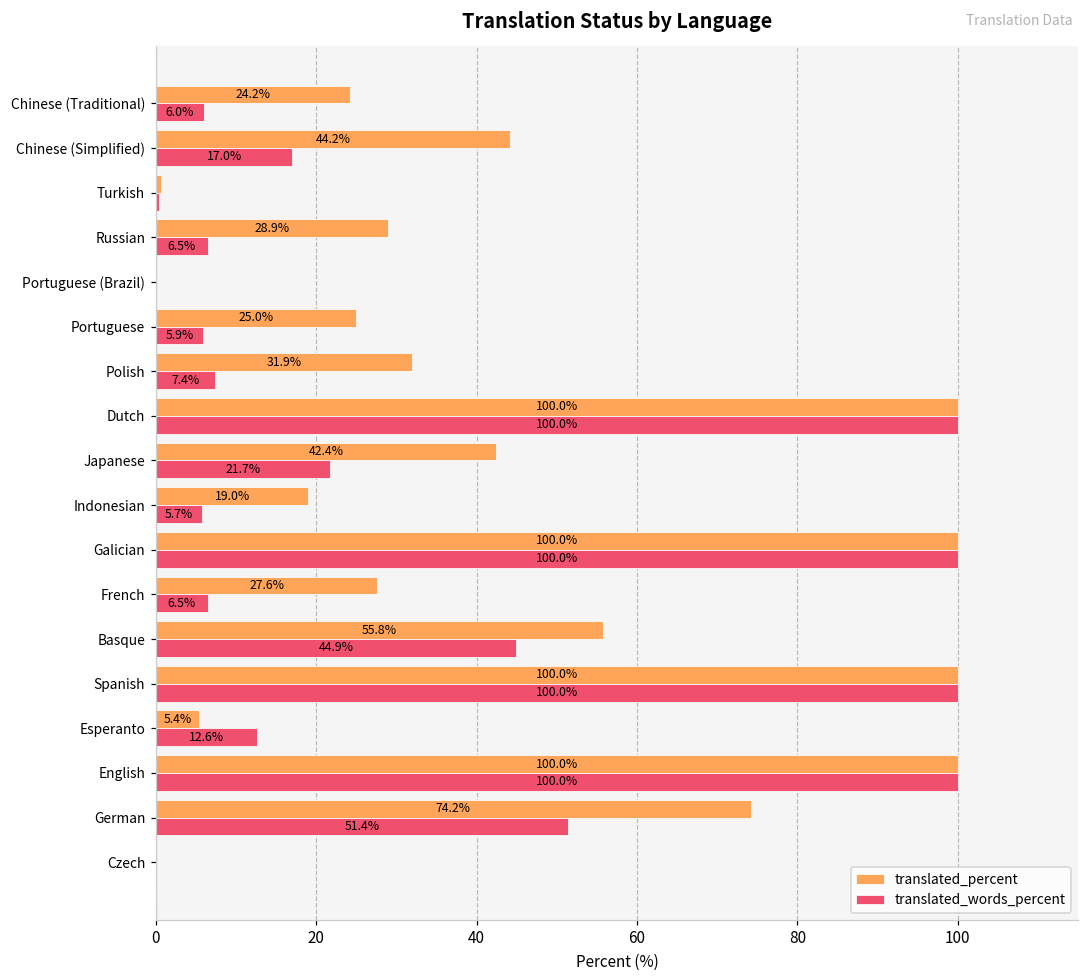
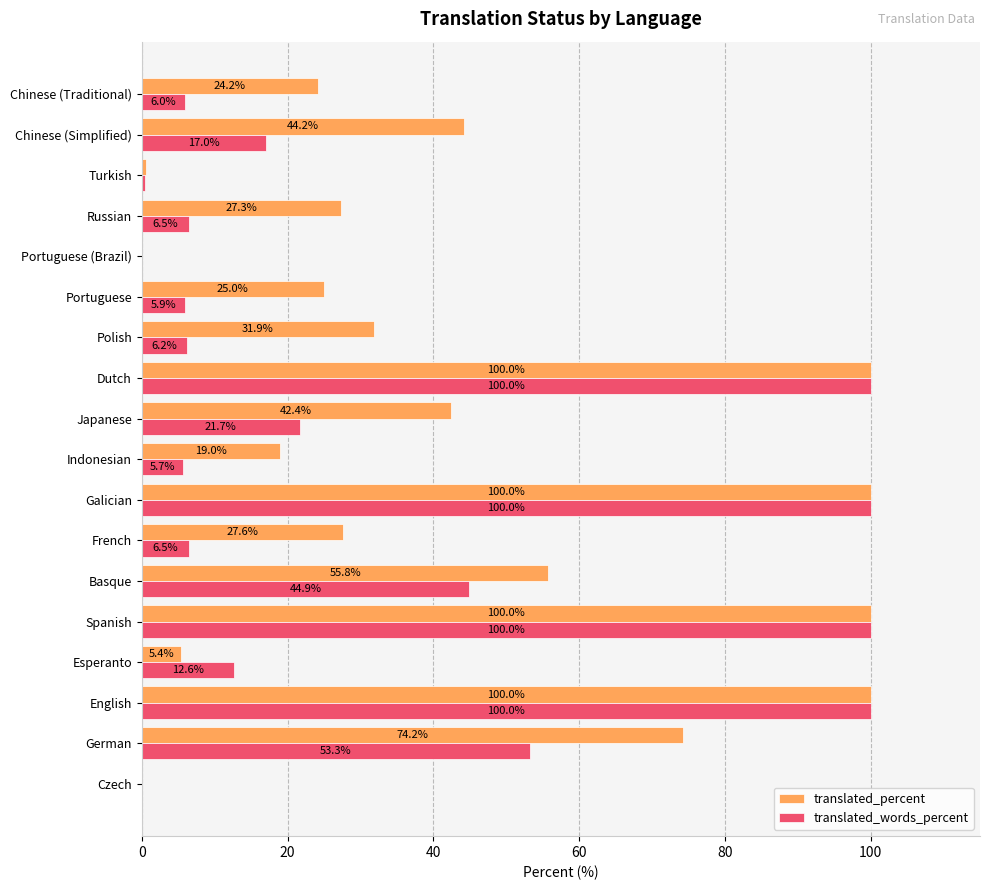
  {
    "translated_percent": {
      "Chinese (Traditional)": "24.2%",
      "Chinese (Simplified)": "44.2%",
-     "Russian": "28.9%",
+     "Russian": "27.3%",
      "Portuguese": "25.0%",
      "Polish": "31.9%",
      "Dutch": "100.0%",
      "Japanese": "42.4%",
      "Indonesian": "19.0%",
      "Galician": "100.0%",
      "French": "27.6%",
      "Basque": "55.8%",
      "Spanish": "100.0%",
      "Esperanto": "5.4%",
      "English": "100.0%",
      "German": "74.2%"
    },
    "translated_words_percent": {
      "Chinese (Traditional)": "6.0%",
      "Chinese (Simplified)": "17.0%",
      "Russian": "6.5%",
      "Portuguese": "5.9%",
-     "Polish": "7.4%",
+     "Polish": "6.2%",
      "Dutch": "100.0%",
      "Japanese": "21.7%",
      "Indonesian": "5.7%",
      "Galician": "100.0%",
      "French": "6.5%",
      "Basque": "44.9%",
      "Spanish": "100.0%",
      "Esperanto": "12.6%",
      "English": "100.0%",
-     "German": "51.4%"
+     "German": "53.3%"
    }
  }
